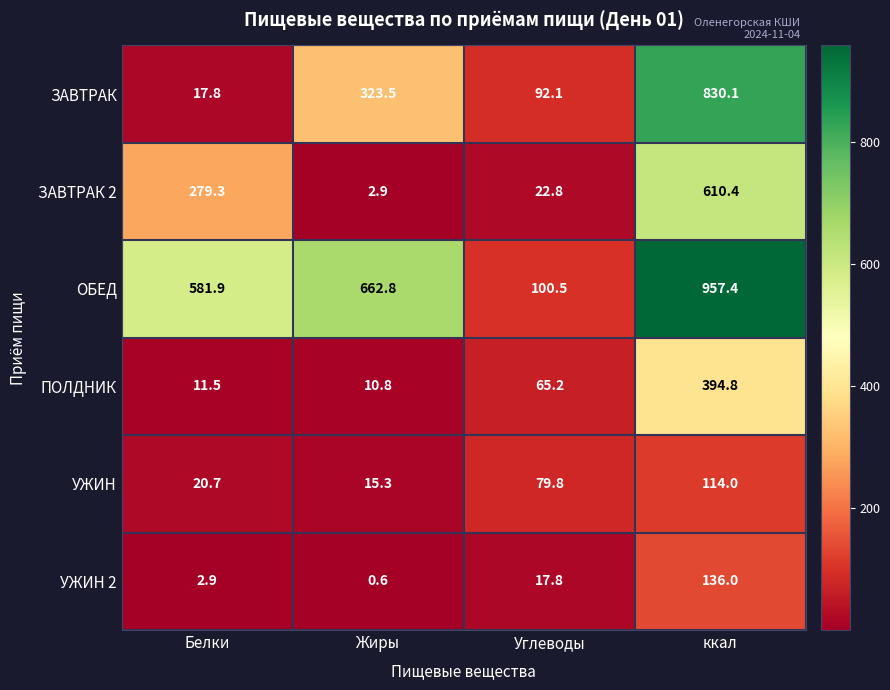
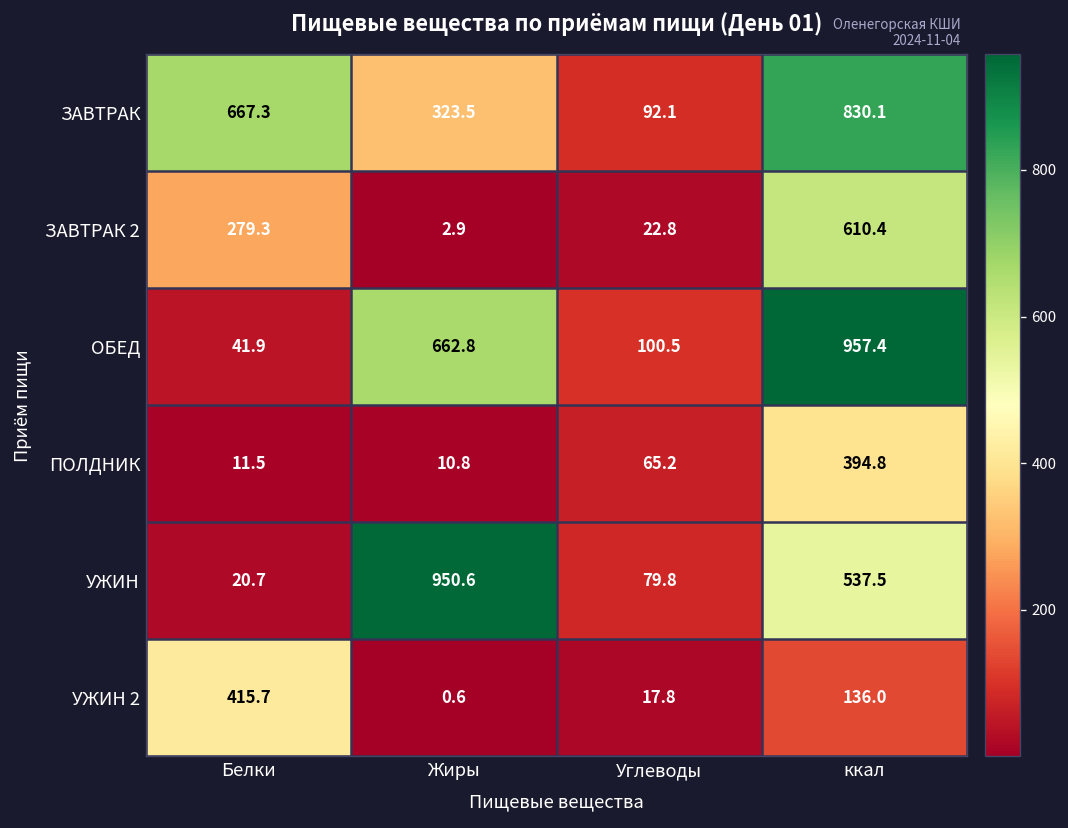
  {
    "ЗАВТРАК": {
-     "Белки": 17.8,
+     "Белки": 667.3,
      "Жиры": 323.5,
      "Углеводы": 92.1,
      "ккал": 830.1
    },
    "ЗАВТРАК 2": {
      "Белки": 279.3,
      "Жиры": 2.9,
      "Углеводы": 22.8,
      "ккал": 610.4
    },
    "ОБЕД": {
-     "Белки": 581.9,
+     "Белки": 41.9,
      "Жиры": 662.8,
      "Углеводы": 100.5,
      "ккал": 957.4
    },
    "ПОЛДНИК": {
      "Белки": 11.5,
      "Жиры": 10.8,
      "Углеводы": 65.2,
      "ккал": 394.8
    },
    "УЖИН": {
      "Белки": 20.7,
-     "Жиры": 15.3,
+     "Жиры": 950.6,
      "Углеводы": 79.8,
-     "ккал": 114.0
+     "ккал": 537.5
    },
    "УЖИН 2": {
-     "Белки": 2.9,
+     "Белки": 415.7,
      "Жиры": 0.6,
      "Углеводы": 17.8,
      "ккал": 136.0
    }
  }
